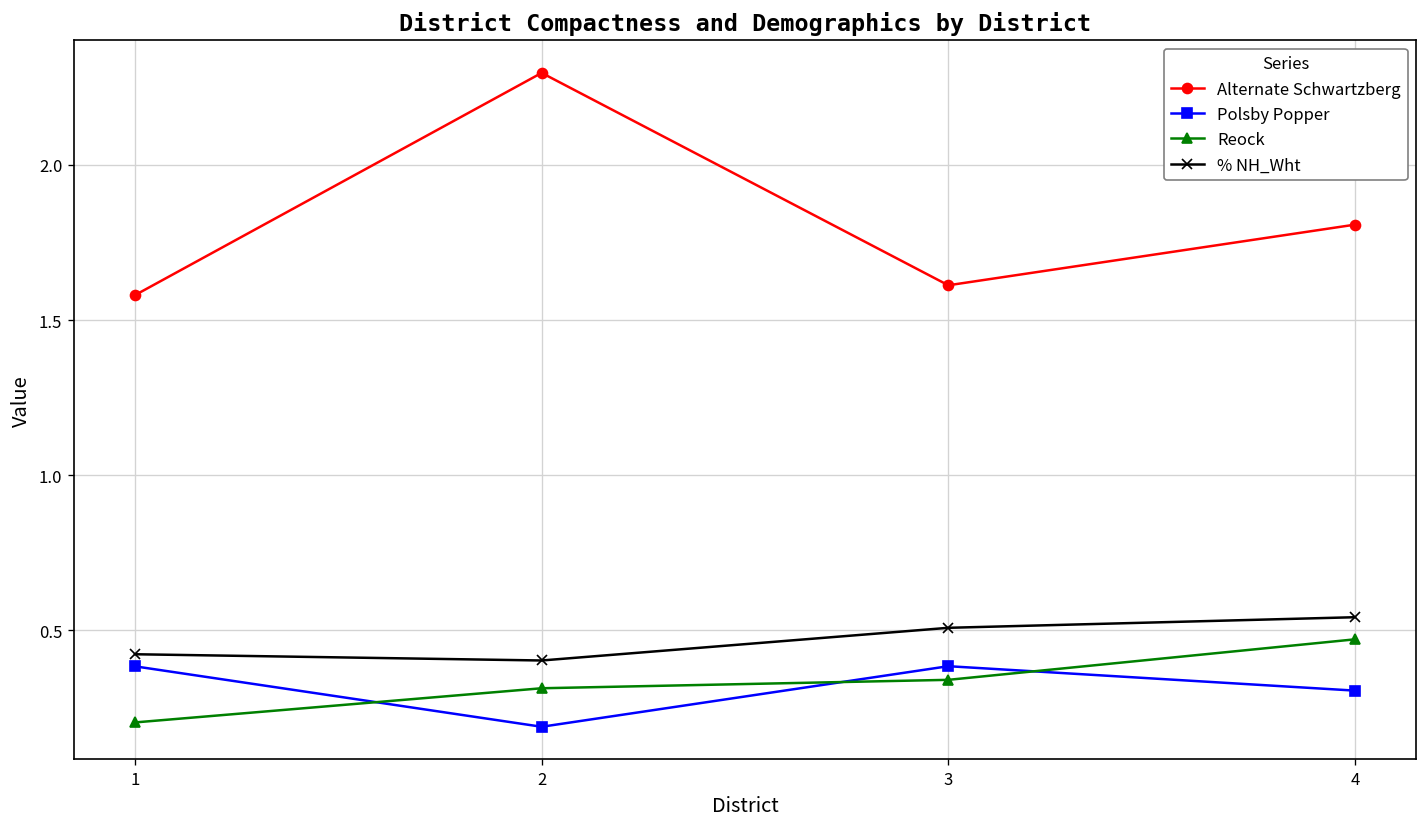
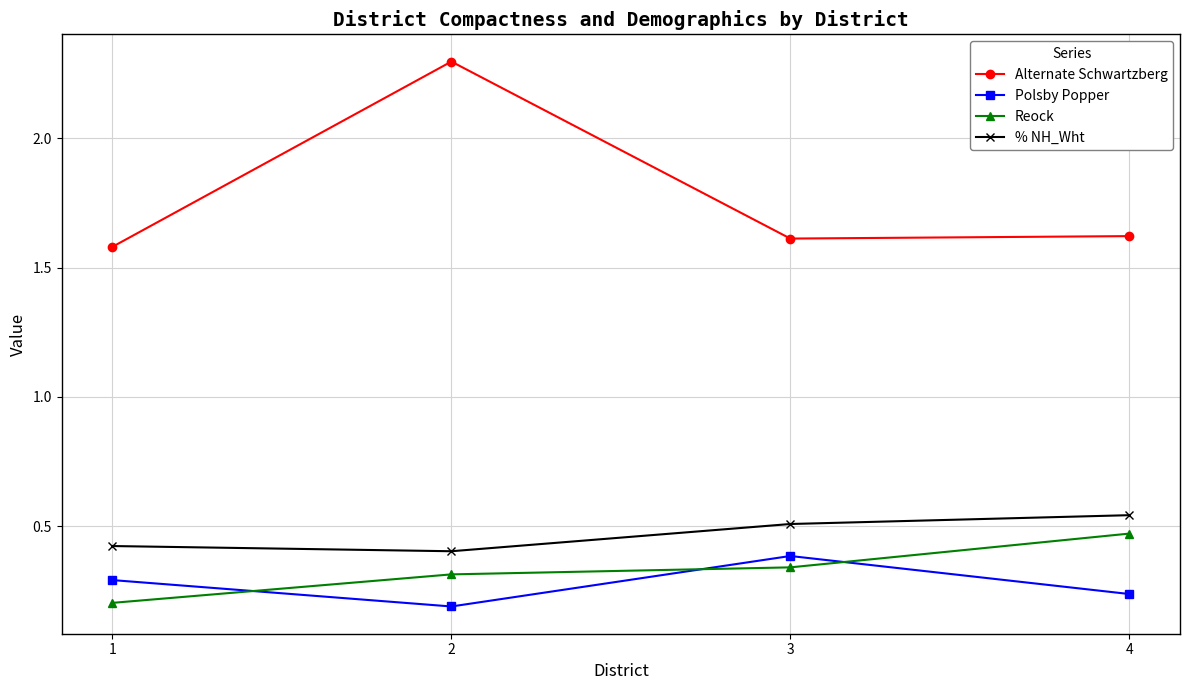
  {
    "Alternate Schwartzberg": {
      "1": 1.58,
      "2": 2.30,
      "3": 1.61,
-     "4": 1.81
+     "4": 1.62
    },
    "Polsby Popper": {
-     "1": 0.38,
+     "1": 0.29,
      "2": 0.19,
      "3": 0.38,
-     "4": 0.31
+     "4": 0.24
    },
    "Reock": {
      "1": 0.20,
      "2": 0.31,
      "3": 0.34,
      "4": 0.47
    },
    "% NH_Wht": {
      "1": 0.42,
      "2": 0.40,
      "3": 0.51,
      "4": 0.54
    }
  }
